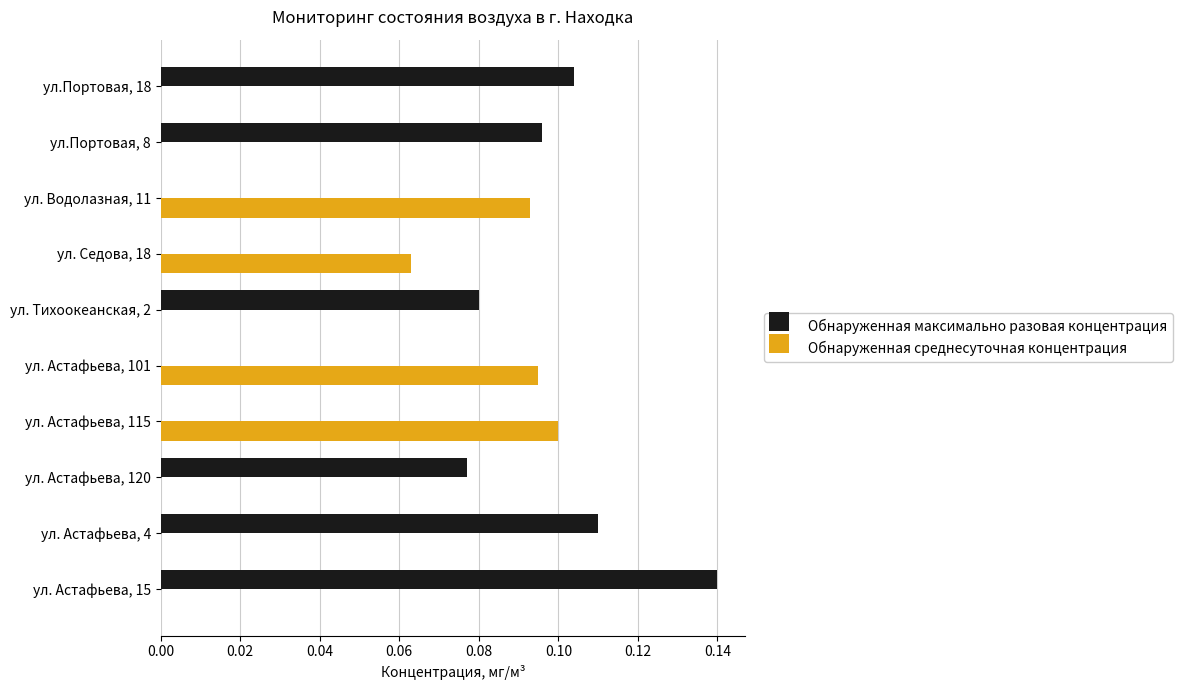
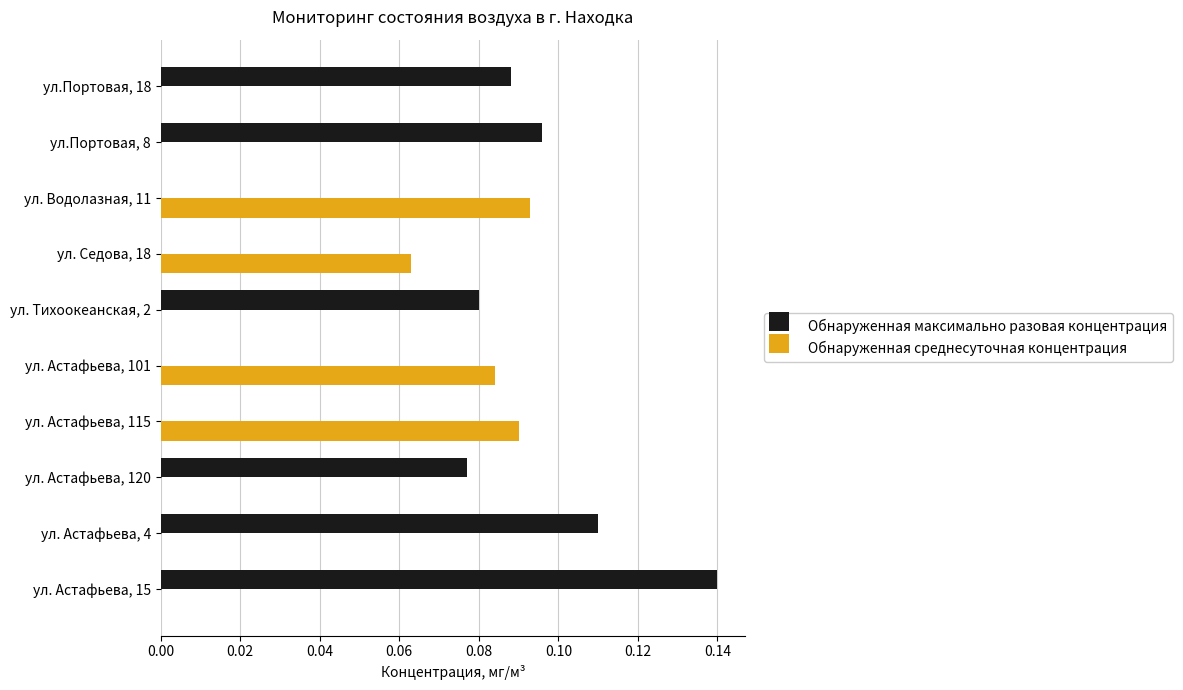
  {
    "Обнаруженная максимально разовая концентрация": {
-     "ул.Портовая, 18": 0.104,
+     "ул.Портовая, 18": 0.088,
      "ул.Портовая, 8": 0.096,
      "ул. Водолазная, 11": 0.000,
      "ул. Седова, 18": 0.000,
      "ул. Тихоокеанская, 2": 0.080,
      "ул. Астафьева, 101": 0.000,
      "ул. Астафьева, 115": 0.000,
      "ул. Астафьева, 120": 0.077,
      "ул. Астафьева, 4": 0.110,
      "ул. Астафьева, 15": 0.140
    },
    "Обнаруженная среднесуточная концентрация": {
      "ул.Портовая, 18": 0.000,
      "ул.Портовая, 8": 0.000,
      "ул. Водолазная, 11": 0.093,
      "ул. Седова, 18": 0.063,
      "ул. Тихоокеанская, 2": 0.000,
-     "ул. Астафьева, 101": 0.095,
-     "ул. Астафьева, 115": 0.10,
+     "ул. Астафьева, 101": 0.084,
+     "ул. Астафьева, 115": 0.09,
      "ул. Астафьева, 120": 0.000,
      "ул. Астафьева, 4": 0.000,
      "ул. Астафьева, 15": 0.000
    }
  }
